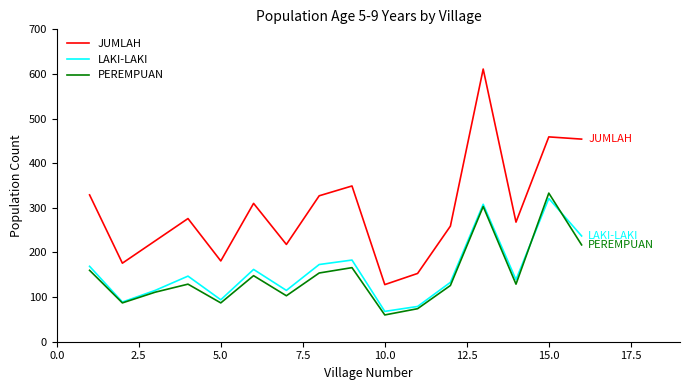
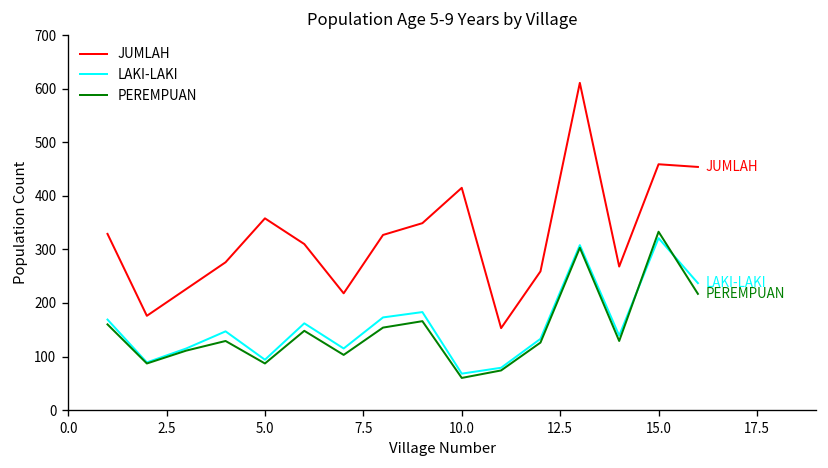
  {
    "JUMLAH": {
-     "5.0": 180,
-     "10.0": 130,
+     "5.0": 360,
+     "10.0": 420,
      "15.0": 460
    },
    "LAKI-LAKI": {
      "5.0": 90,
      "10.0": 70,
      "15.0": 320
    },
    "PEREMPUAN": {
      "5.0": 90,
      "10.0": 60,
      "15.0": 330
    }
  }
